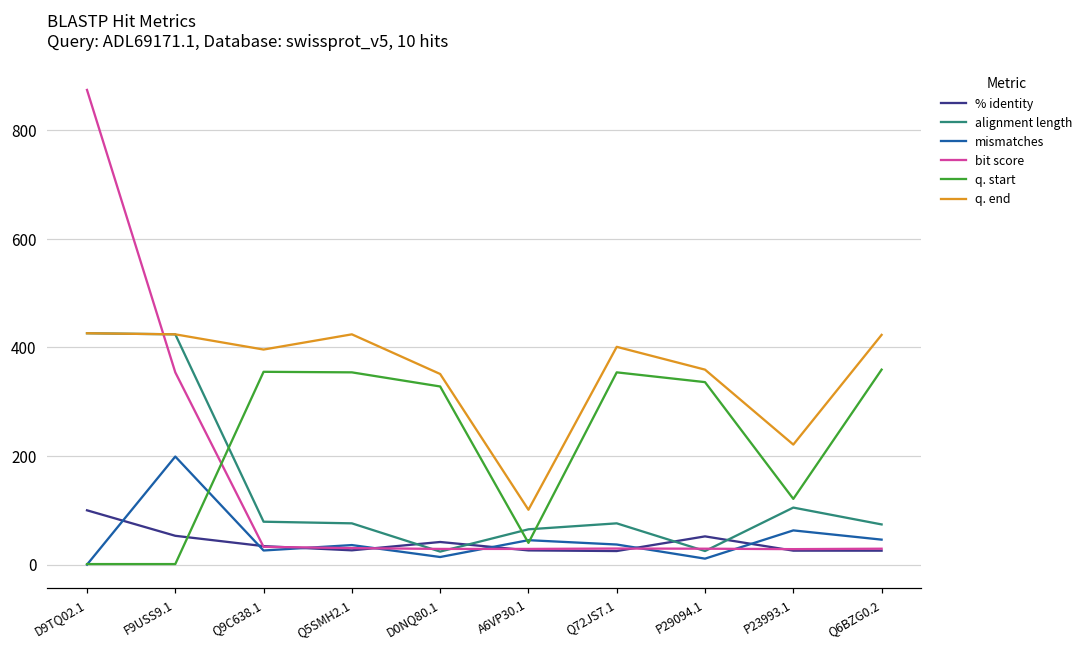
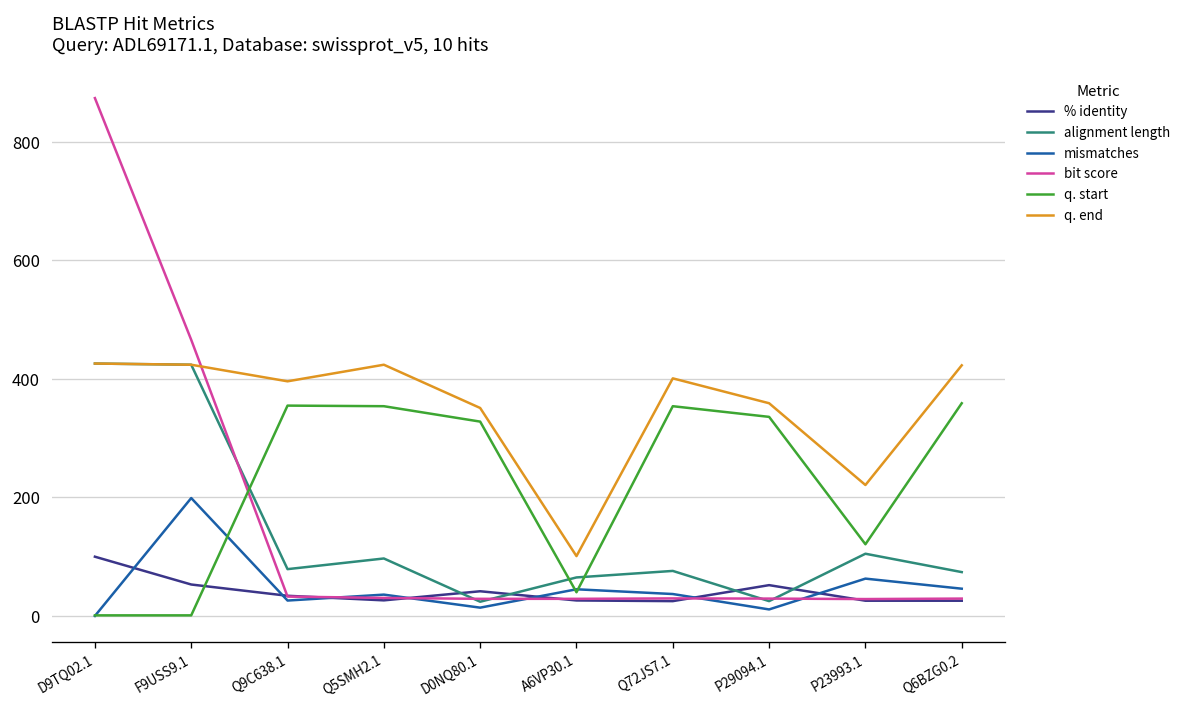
  {
    "% identity": {
      "D9TQ02.1": 100,
      "F9USS9.1": 50,
      "D0NQ80.1": 40,
      "P29094.1": 50
    },
    "alignment length": {
      "Q9C638.1": 80,
-     "Q5SMH2.1": 80,
+     "Q5SMH2.1": 100,
      "A6VP30.1": 70,
      "Q72JS7.1": 80,
      "P23993.1": 110,
      "Q6BZG0.2": 70
    },
    "mismatches": {
      "F9USS9.1": 200,
      "Q9C638.1": 30,
      "Q5SMH2.1": 40,
      "D0NQ80.1": 10,
      "Q72JS7.1": 40,
      "P29094.1": 10,
      "P23993.1": 60,
      "Q6BZG0.2": 50
    },
    "bit score": {
      "D9TQ02.1": 870,
-     "F9USS9.1": 350
+     "F9USS9.1": 470
    },
    "q. start": {
      "F9USS9.1": 0,
      "Q9C638.1": 360,
      "Q5SMH2.1": 350,
      "D0NQ80.1": 330,
      "Q72JS7.1": 350,
      "P29094.1": 340,
      "P23993.1": 120,
      "Q6BZG0.2": 360
    },
    "q. end": {
      "Q9C638.1": 400,
      "Q5SMH2.1": 420,
      "D0NQ80.1": 350,
      "A6VP30.1": 100,
      "Q72JS7.1": 400,
      "P29094.1": 360,
      "P23993.1": 220,
      "Q6BZG0.2": 420
    }
  }
